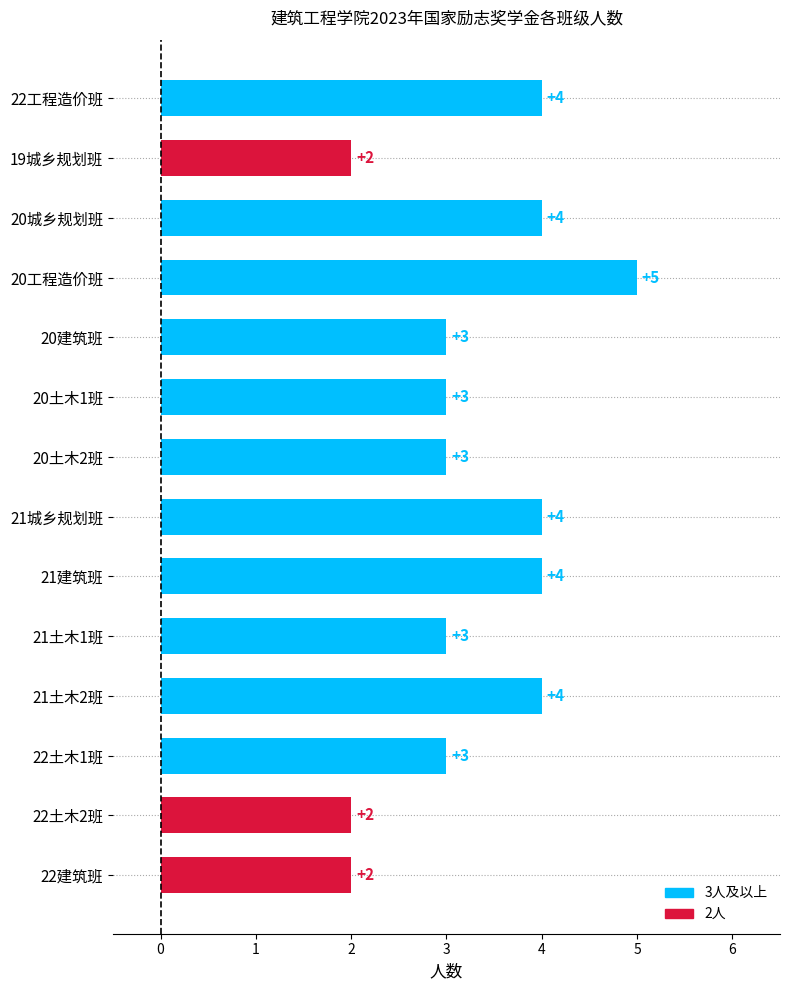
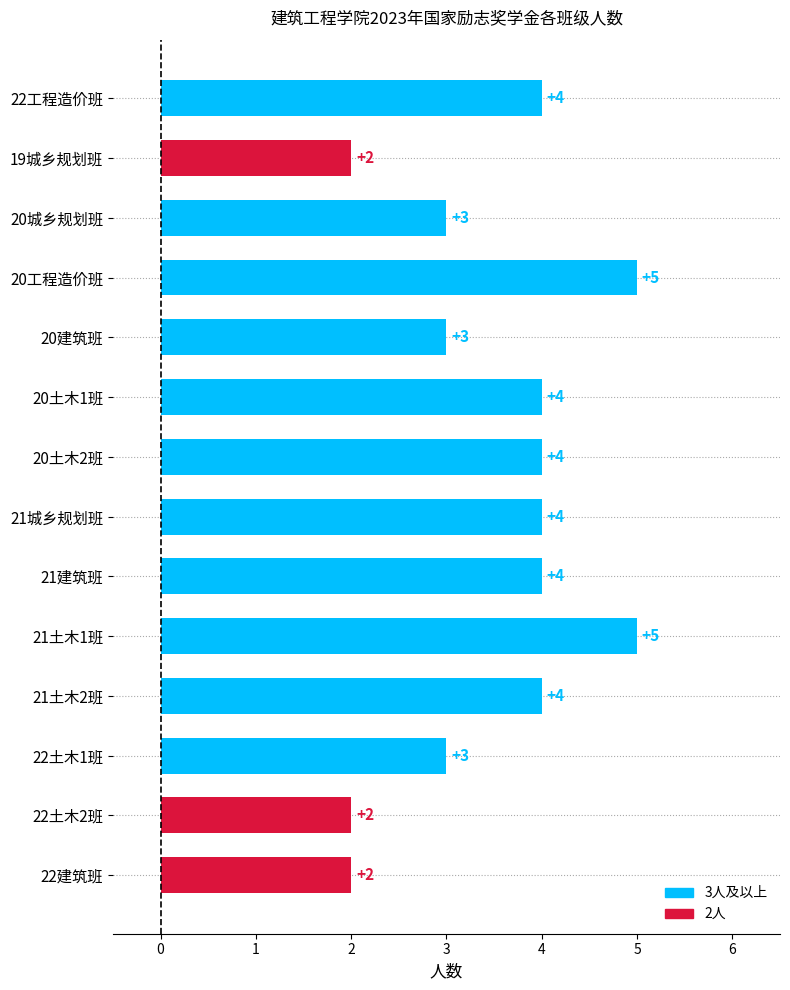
  {
    "22工程造价班": "+4",
    "19城乡规划班": "+2",
-   "20城乡规划班": "+4",
+   "20城乡规划班": "+3",
    "20工程造价班": "+5",
    "20建筑班": "+3",
-   "20土木1班": "+3",
-   "20土木2班": "+3",
+   "20土木1班": "+4",
+   "20土木2班": "+4",
    "21城乡规划班": "+4",
    "21建筑班": "+4",
-   "21土木1班": "+3",
+   "21土木1班": "+5",
    "21土木2班": "+4",
    "22土木1班": "+3",
    "22土木2班": "+2",
    "22建筑班": "+2"
  }
